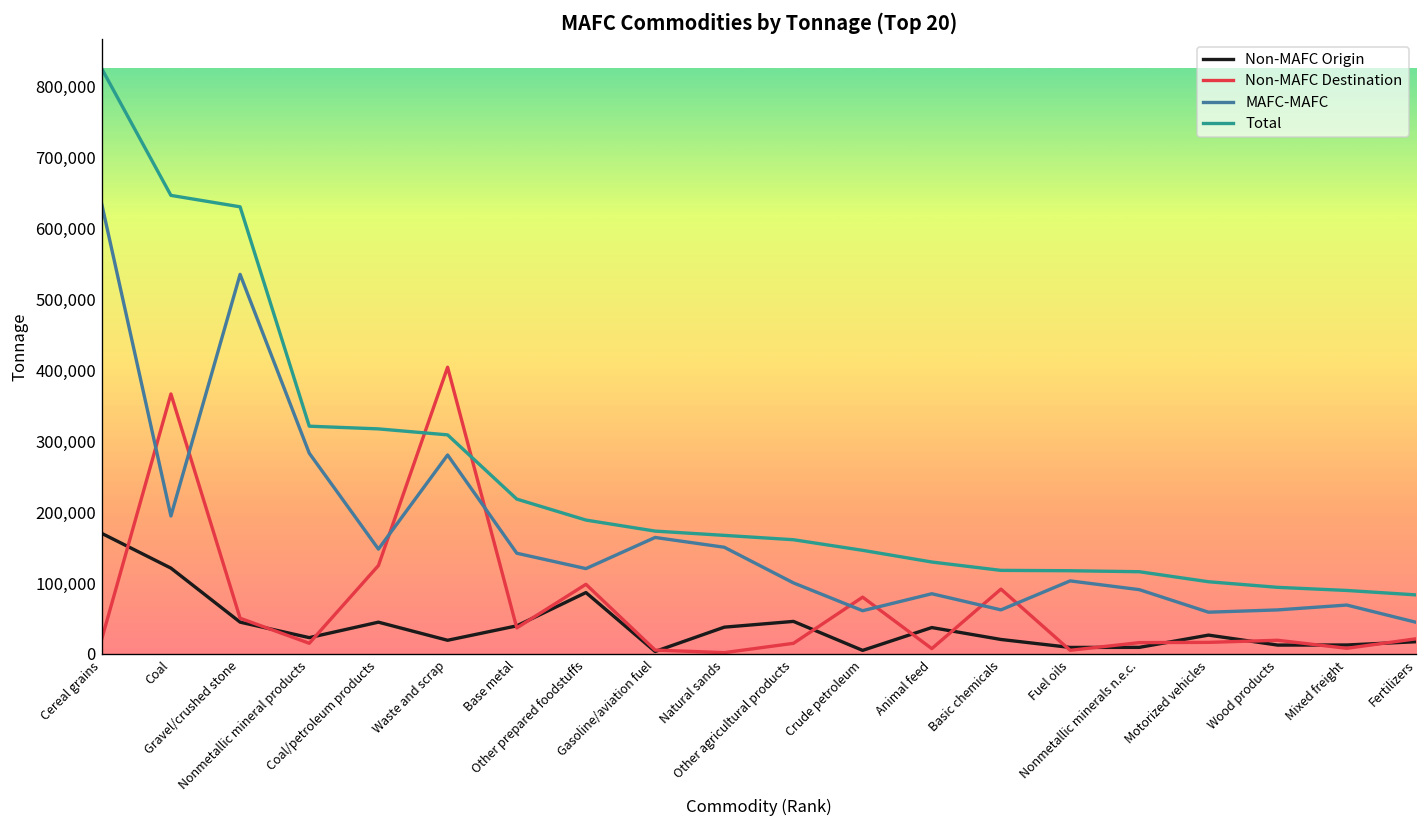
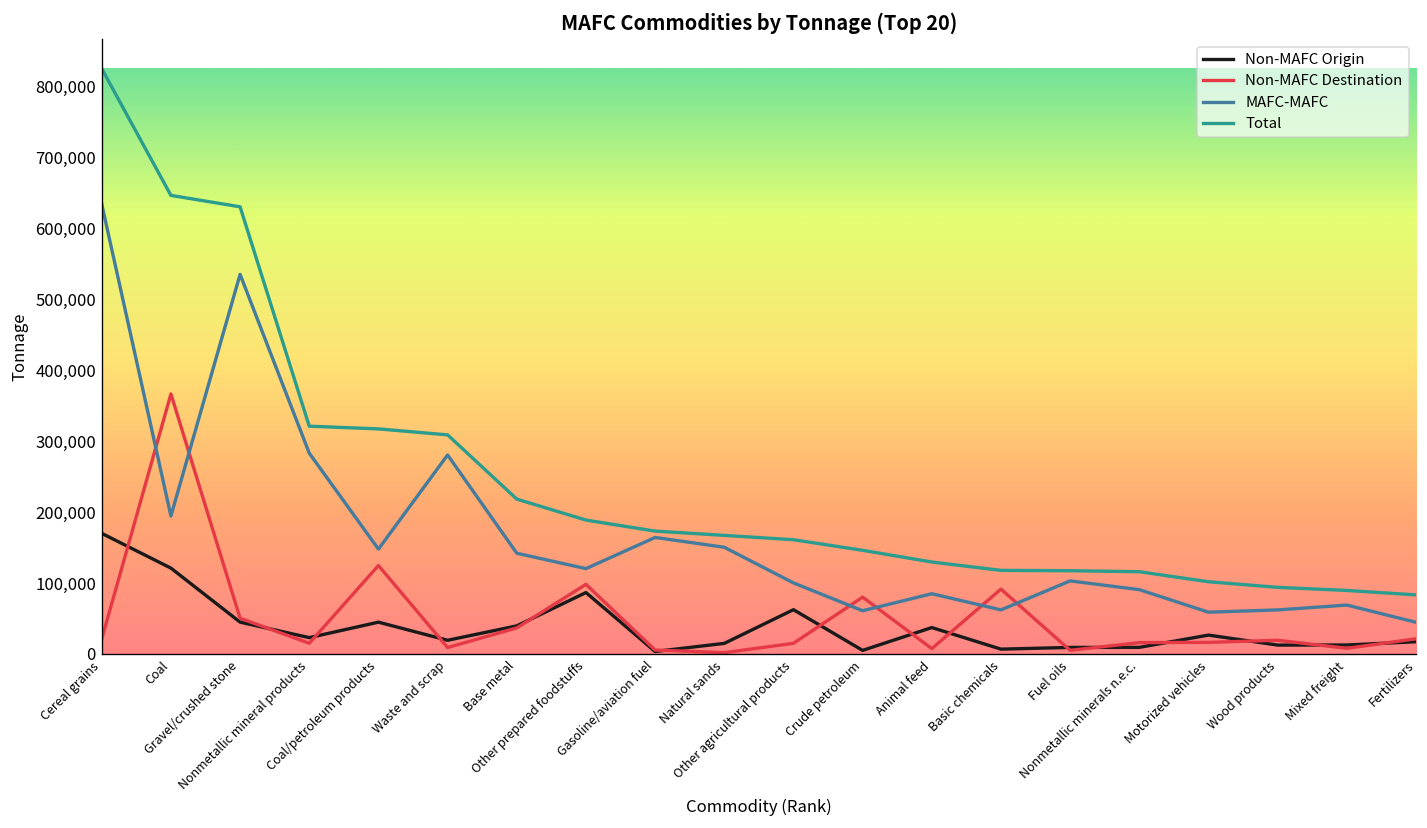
  {
    "Non-MAFC Origin": {
      "Cereal grains": "170,000",
      "Coal": "120,000",
      "Gravel/crushed stone": "40,000",
      "Nonmetallic mineral products": "20,000",
      "Coal/petroleum products": "40,000",
      "Waste and scrap": "20,000",
      "Other prepared foodstuffs": "90,000",
-     "Natural sands": "40,000",
-     "Other agricultural products": "50,000",
+     "Natural sands": "10,000",
+     "Other agricultural products": "60,000",
      "Crude petroleum": "10,000",
      "Animal feed": "40,000",
-     "Basic chemicals": "20,000",
+     "Basic chemicals": "10,000",
      "Nonmetallic minerals n.e.c.": "10,000",
      "Motorized vehicles": "30,000",
      "Wood products": "10,000",
      "Mixed freight": "10,000"
    },
    "Non-MAFC Destination": {
      "Cereal grains": "20,000",
      "Coal": "370,000",
      "Gravel/crushed stone": "50,000",
      "Nonmetallic mineral products": "20,000",
      "Coal/petroleum products": "120,000",
-     "Waste and scrap": "400,000",
+     "Waste and scrap": "10,000",
      "Other prepared foodstuffs": "100,000",
      "Natural sands": "0",
      "Other agricultural products": "20,000",
      "Crude petroleum": "80,000",
      "Animal feed": "10,000",
      "Basic chemicals": "90,000",
      "Nonmetallic minerals n.e.c.": "20,000",
      "Motorized vehicles": "20,000",
      "Wood products": "20,000",
      "Mixed freight": "10,000"
    }
  }
